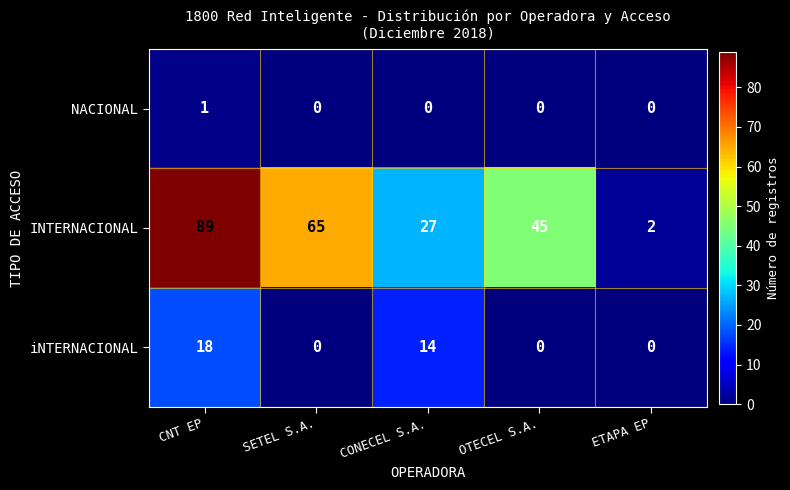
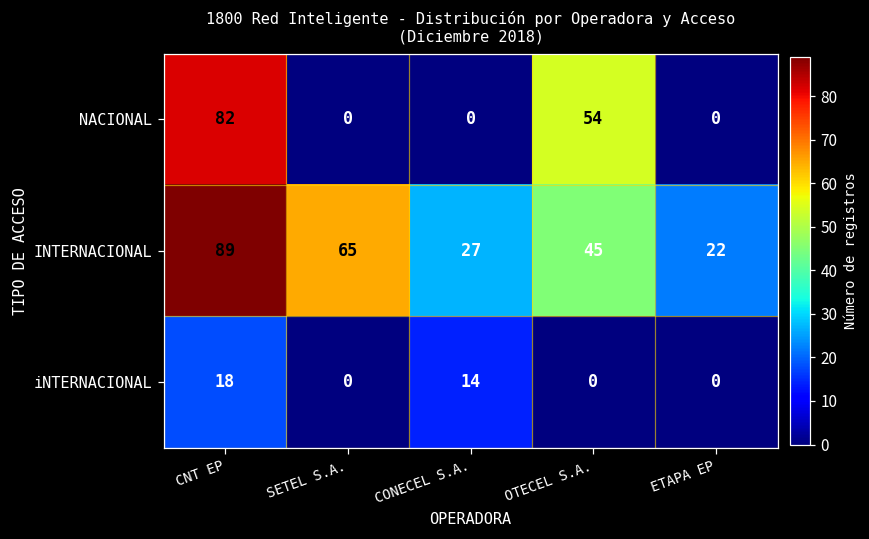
  {
    "NACIONAL": {
-     "CNT EP": 1,
+     "CNT EP": 82,
      "SETEL S.A.": 0,
      "CONECEL S.A.": 0,
-     "OTECEL S.A.": 0,
+     "OTECEL S.A.": 54,
      "ETAPA EP": 0
    },
    "INTERNACIONAL": {
      "CNT EP": 89,
      "SETEL S.A.": 65,
      "CONECEL S.A.": 27,
      "OTECEL S.A.": 45,
-     "ETAPA EP": 2
+     "ETAPA EP": 22
    },
    "iNTERNACIONAL": {
      "CNT EP": 18,
      "SETEL S.A.": 0,
      "CONECEL S.A.": 14,
      "OTECEL S.A.": 0,
      "ETAPA EP": 0
    }
  }
